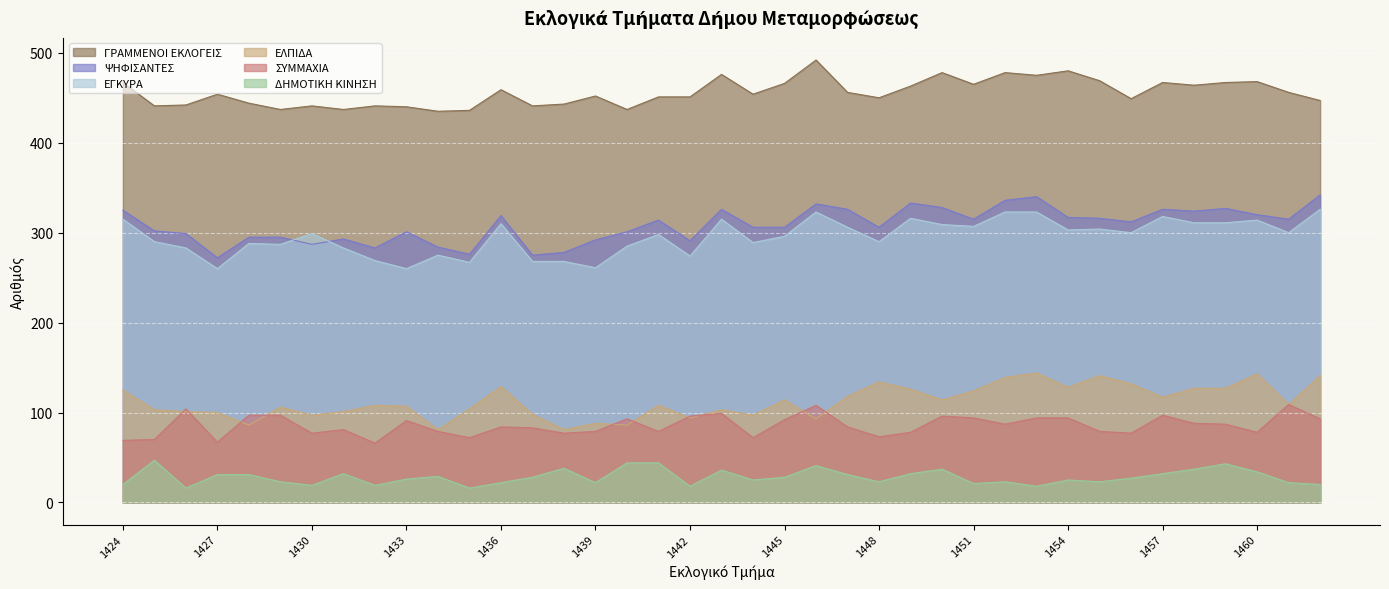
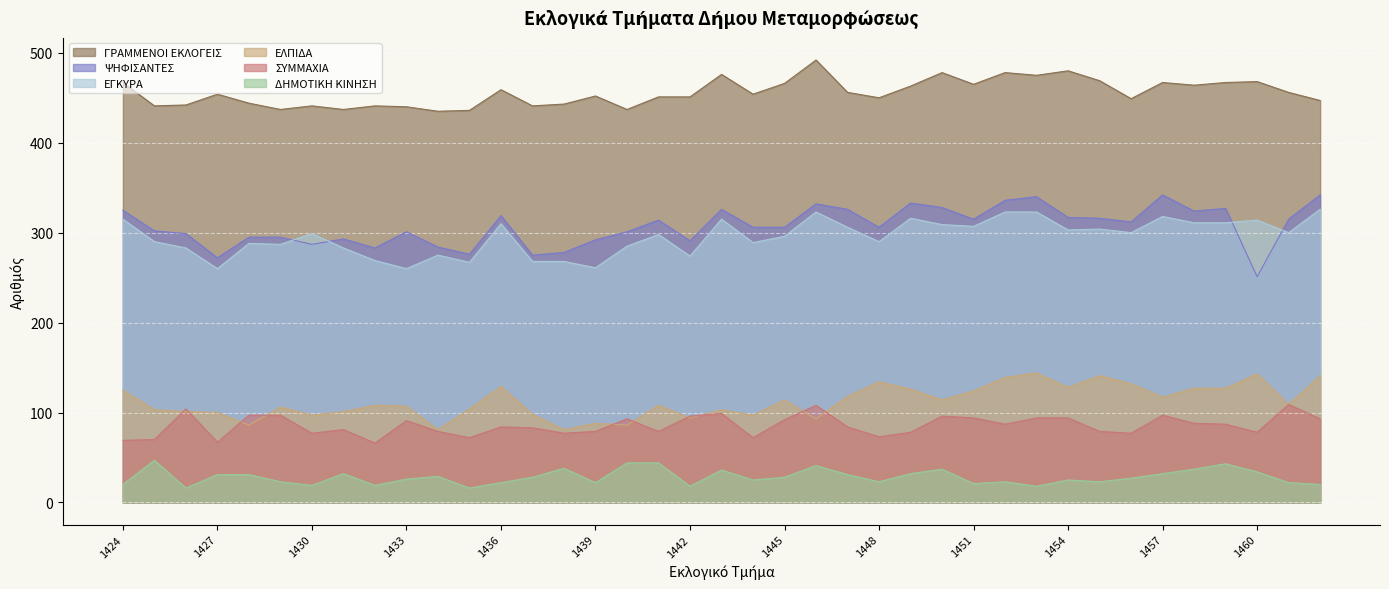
  {
    "ΓΡΑΜΜΕΝΟΙ ΕΚΛΟΓΕΙΣ": {
      "1427": 450,
      "1430": 440,
      "1433": 440,
      "1436": 460,
      "1439": 450,
      "1442": 450,
      "1445": 470,
      "1448": 450,
      "1451": 470,
      "1454": 480,
      "1457": 470,
      "1460": 470
    },
    "ΨΗΦΙΣΑΝΤΕΣ": {
      "1424": 330,
      "1427": 270,
      "1430": 290,
      "1433": 300,
      "1436": 320,
      "1439": 290,
      "1442": 290,
      "1445": 310,
      "1448": 310,
      "1451": 320,
      "1454": 320,
-     "1457": 330,
-     "1460": 320
+     "1457": 340,
+     "1460": 250
    },
    "ΕΓΚΥΡΑ": {
      "1424": 320,
      "1427": 260,
      "1430": 300,
      "1433": 260,
      "1436": 310,
      "1439": 260,
      "1442": 270,
      "1445": 300,
      "1448": 290,
      "1451": 310,
      "1454": 300,
      "1457": 320,
      "1460": 310
    },
    "ΔΗΜΟΤΙΚΗ ΚΙΝΗΣΗ": {
      "1424": 20,
      "1427": 30,
      "1430": 20,
      "1433": 30,
      "1436": 20,
      "1439": 20,
      "1442": 20,
      "1445": 30,
      "1448": 20,
      "1451": 20,
      "1454": 30,
      "1457": 30,
      "1460": 30
    }
  }
